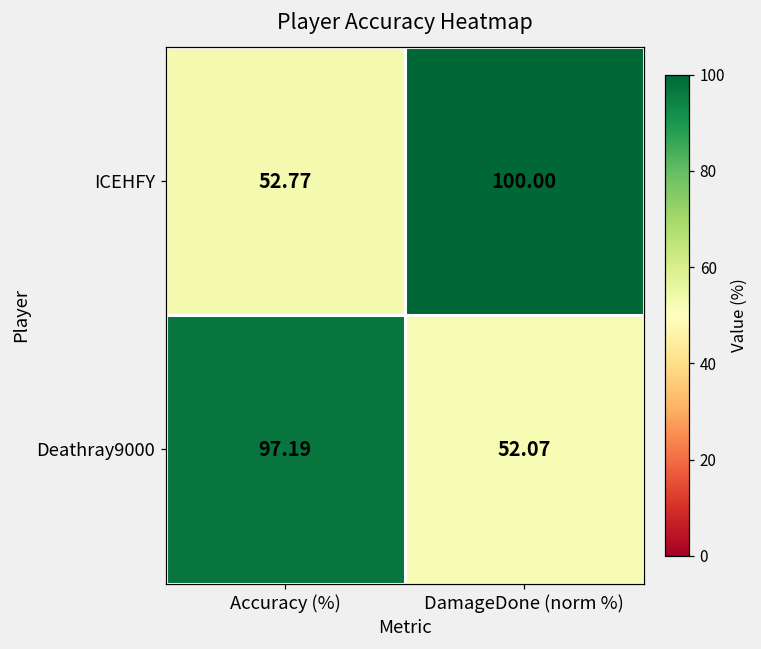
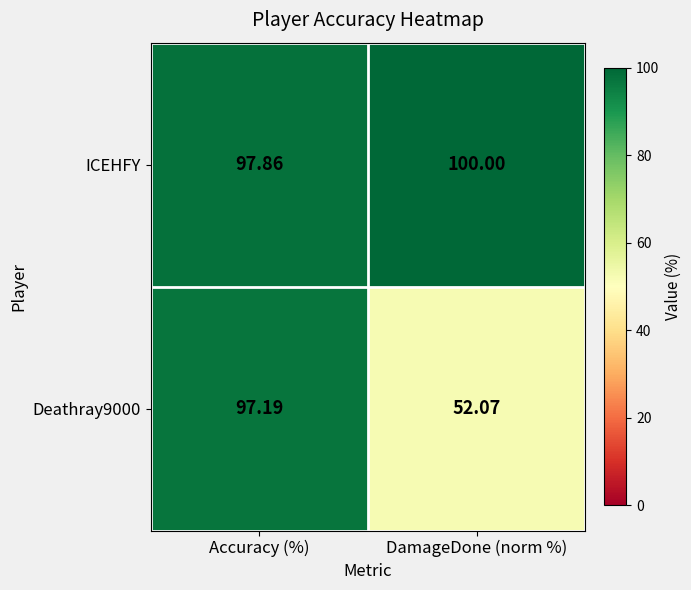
  {
    "ICEHFY": {
-     "Accuracy (%)": 52.77,
+     "Accuracy (%)": 97.86,
      "DamageDone (norm %)": 100.00
    },
    "Deathray9000": {
      "Accuracy (%)": 97.19,
      "DamageDone (norm %)": 52.07
    }
  }
